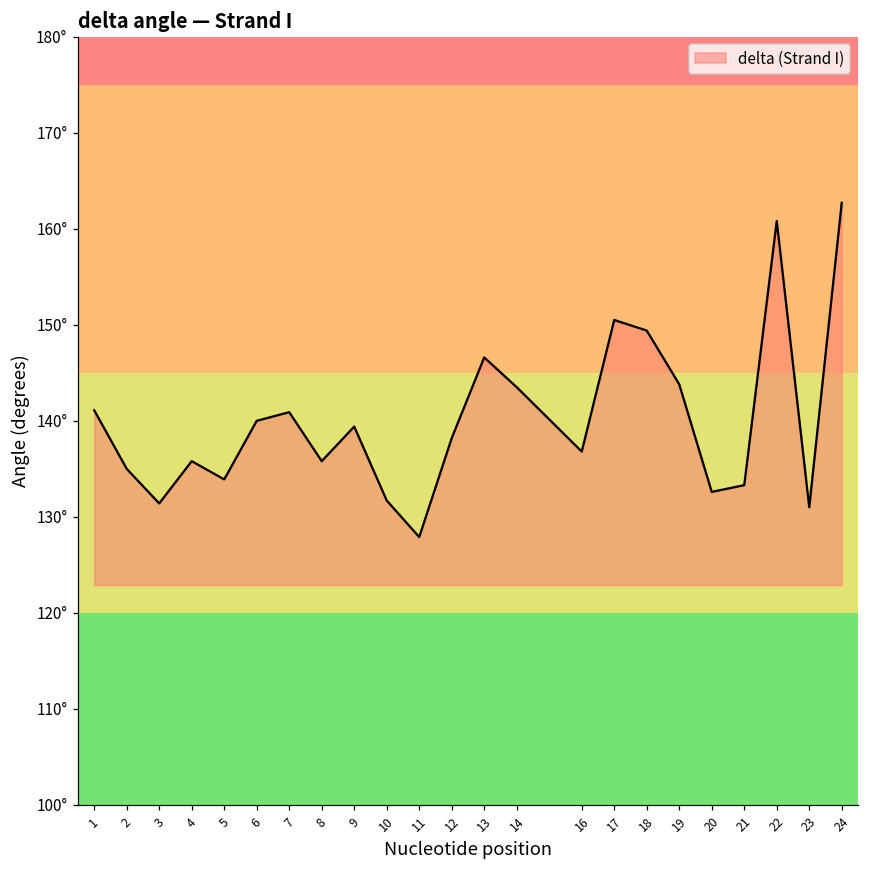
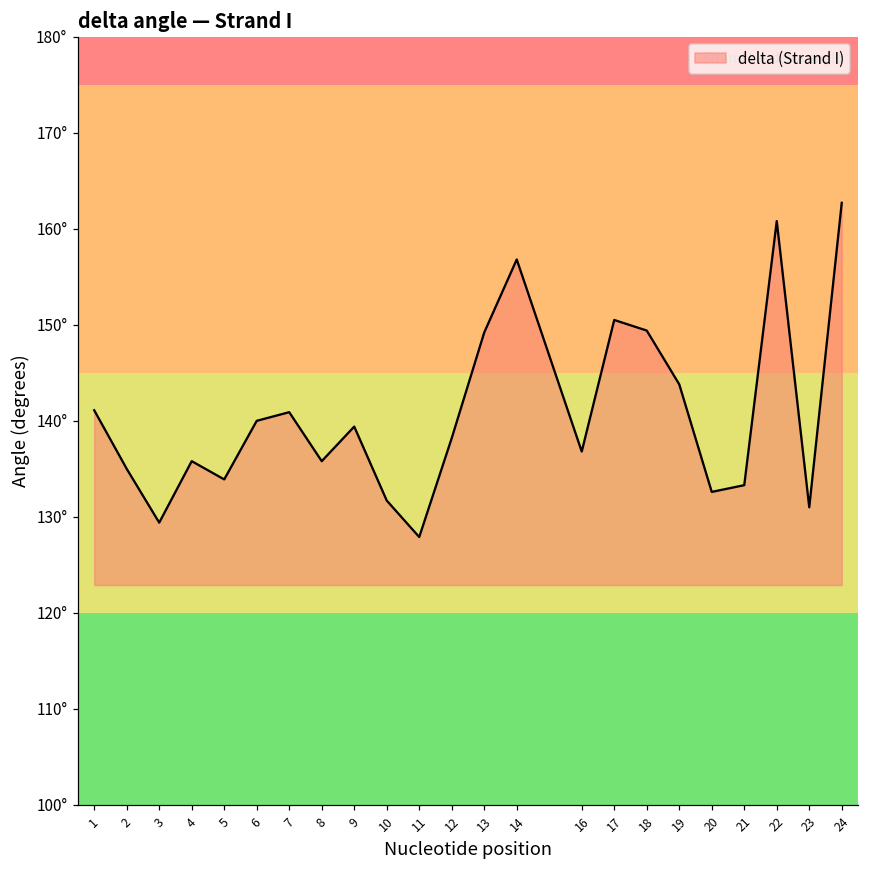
  {
    "1": "141°",
    "2": "135°",
-   "3": "131°",
+   "3": "129°",
    "4": "136°",
    "5": "134°",
    "6": "140°",
    "7": "141°",
    "8": "136°",
    "9": "139°",
    "10": "132°",
    "11": "128°",
    "12": "138°",
-   "13": "147°",
-   "14": "144°",
+   "13": "149°",
+   "14": "157°",
    "16": "137°",
    "17": "151°",
    "18": "149°",
    "19": "144°",
    "20": "133°",
    "21": "133°",
    "22": "161°",
    "23": "131°",
    "24": "163°"
  }
